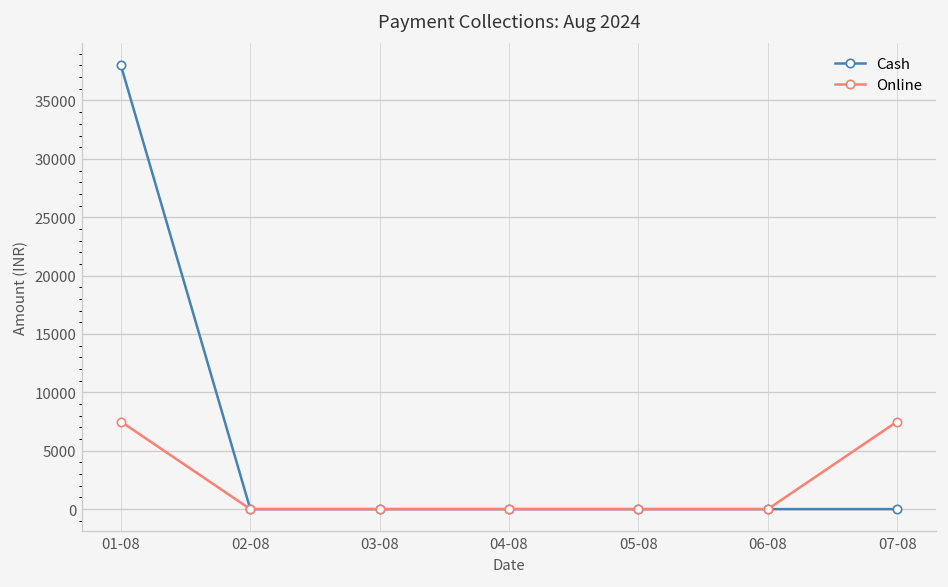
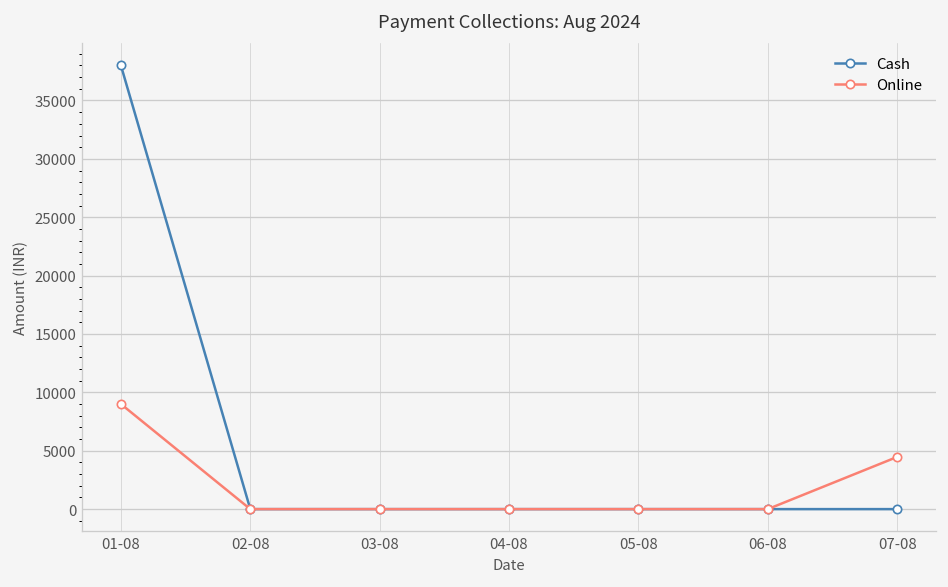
  {
    "Cash": {
      "01-08": 38000,
      "07-08": 0
    },
    "Online": {
-     "01-08": 7000,
-     "07-08": 8000
+     "01-08": 9000,
+     "07-08": 4000
    }
  }
